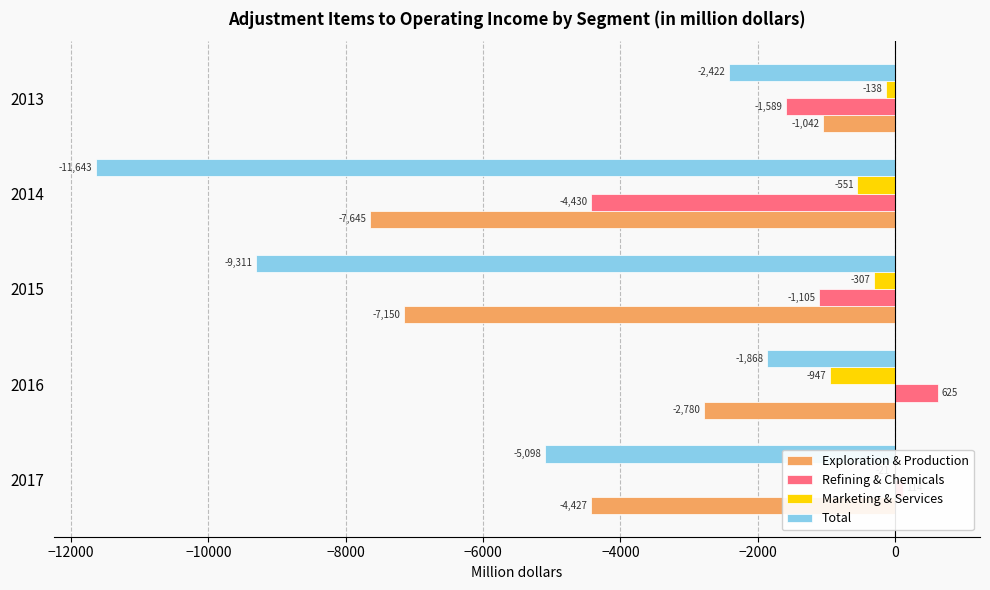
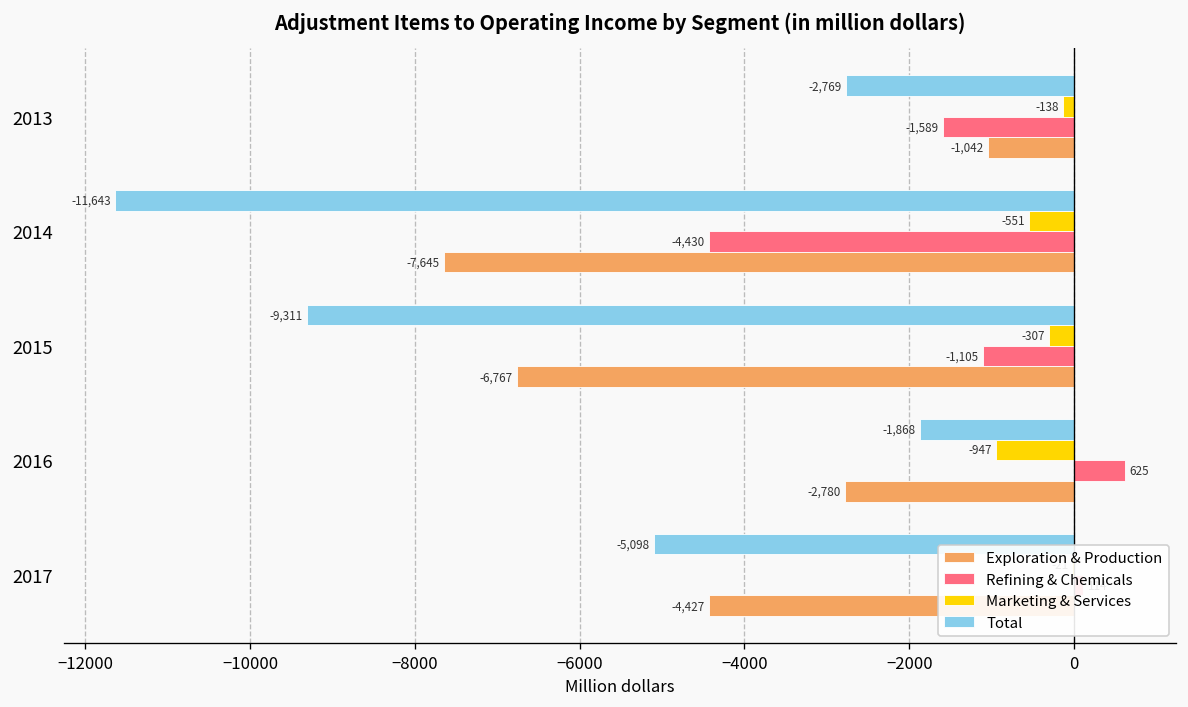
  {
    "Exploration & Production": {
      "2013": "-1,042",
      "2014": "-7,645",
-     "2015": "-7,150",
+     "2015": "-6,767",
      "2016": "-2,780",
      "2017": "-4,427"
    },
    "Refining & Chemicals": {
      "2013": "-1,589",
      "2014": "-4,430",
      "2015": "-1,105",
      "2016": "625"
    },
    "Marketing & Services": {
      "2013": "-138",
      "2014": "-551",
      "2015": "-307",
      "2016": "-947"
    },
    "Total": {
-     "2013": "-2,422",
+     "2013": "-2,769",
      "2014": "-11,643",
      "2015": "-9,311",
      "2016": "-1,868",
      "2017": "-5,098"
    }
  }
